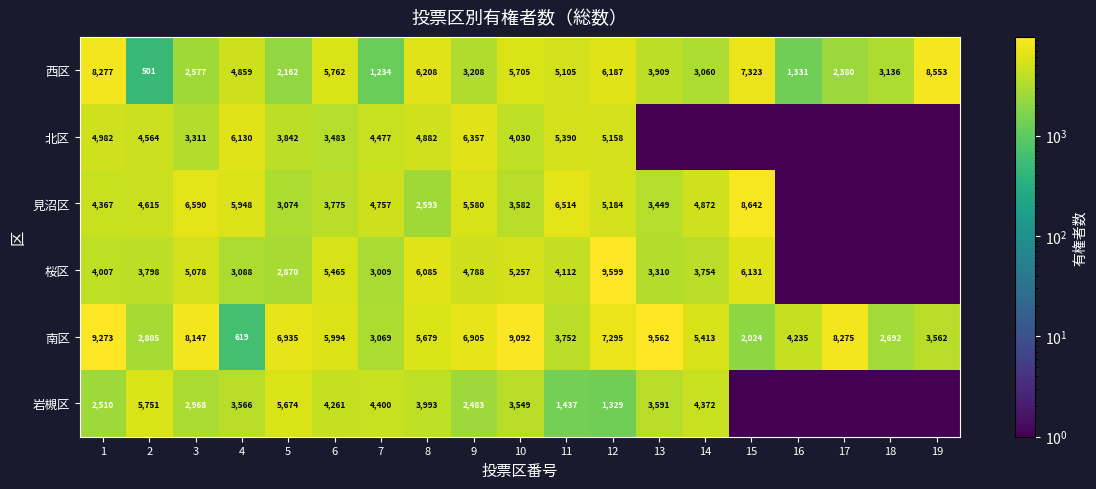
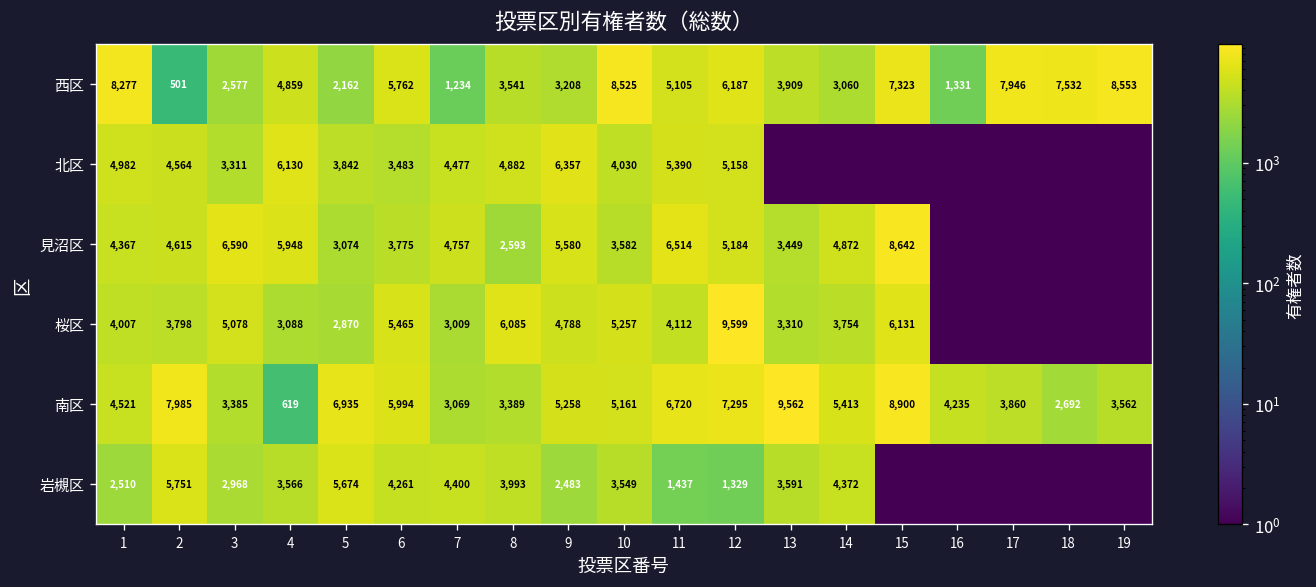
  {
    "西区": {
      "1": "8,277",
      "2": "501",
      "3": "2,577",
      "4": "4,859",
      "5": "2,162",
      "6": "5,762",
      "7": "1,234",
-     "8": "6,208",
+     "8": "3,541",
      "9": "3,208",
-     "10": "5,705",
+     "10": "8,525",
      "11": "5,105",
      "12": "6,187",
      "13": "3,909",
      "14": "3,060",
      "15": "7,323",
      "16": "1,331",
-     "17": "2,380",
-     "18": "3,136",
+     "17": "7,946",
+     "18": "7,532",
      "19": "8,553"
    },
    "北区": {
      "1": "4,982",
      "2": "4,564",
      "3": "3,311",
      "4": "6,130",
      "5": "3,842",
      "6": "3,483",
      "7": "4,477",
      "8": "4,882",
      "9": "6,357",
      "10": "4,030",
      "11": "5,390",
      "12": "5,158"
    },
    "見沼区": {
      "1": "4,367",
      "2": "4,615",
      "3": "6,590",
      "4": "5,948",
      "5": "3,074",
      "6": "3,775",
      "7": "4,757",
      "8": "2,593",
      "9": "5,580",
      "10": "3,582",
      "11": "6,514",
      "12": "5,184",
      "13": "3,449",
      "14": "4,872",
      "15": "8,642"
    },
    "桜区": {
      "1": "4,007",
      "2": "3,798",
      "3": "5,078",
      "4": "3,088",
      "5": "2,870",
      "6": "5,465",
      "7": "3,009",
      "8": "6,085",
      "9": "4,788",
      "10": "5,257",
      "11": "4,112",
      "12": "9,599",
      "13": "3,310",
      "14": "3,754",
      "15": "6,131"
    },
    "南区": {
-     "1": "9,273",
-     "2": "2,805",
-     "3": "8,147",
+     "1": "4,521",
+     "2": "7,985",
+     "3": "3,385",
      "4": "619",
      "5": "6,935",
      "6": "5,994",
      "7": "3,069",
-     "8": "5,679",
-     "9": "6,905",
-     "10": "9,092",
-     "11": "3,752",
+     "8": "3,389",
+     "9": "5,258",
+     "10": "5,161",
+     "11": "6,720",
      "12": "7,295",
      "13": "9,562",
      "14": "5,413",
-     "15": "2,024",
+     "15": "8,900",
      "16": "4,235",
-     "17": "8,275",
+     "17": "3,860",
      "18": "2,692",
      "19": "3,562"
    },
    "岩槻区": {
      "1": "2,510",
      "2": "5,751",
      "3": "2,968",
      "4": "3,566",
      "5": "5,674",
      "6": "4,261",
      "7": "4,400",
      "8": "3,993",
      "9": "2,483",
      "10": "3,549",
      "11": "1,437",
      "12": "1,329",
      "13": "3,591",
      "14": "4,372"
    }
  }
